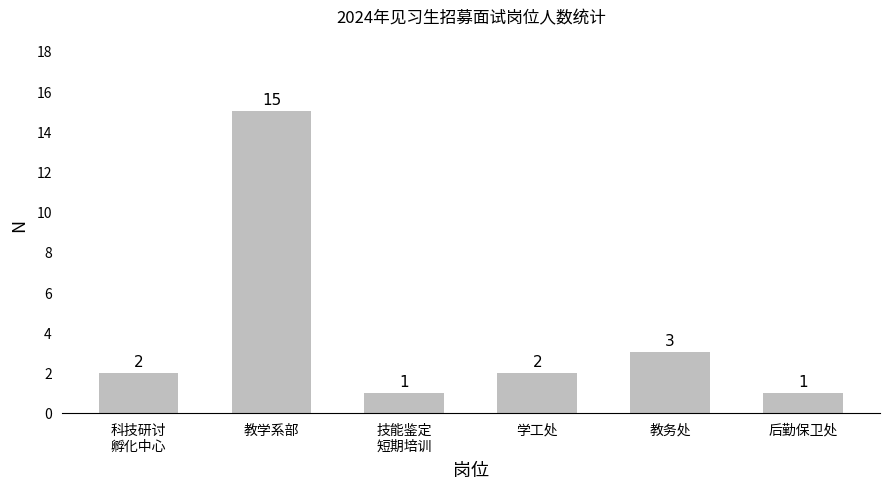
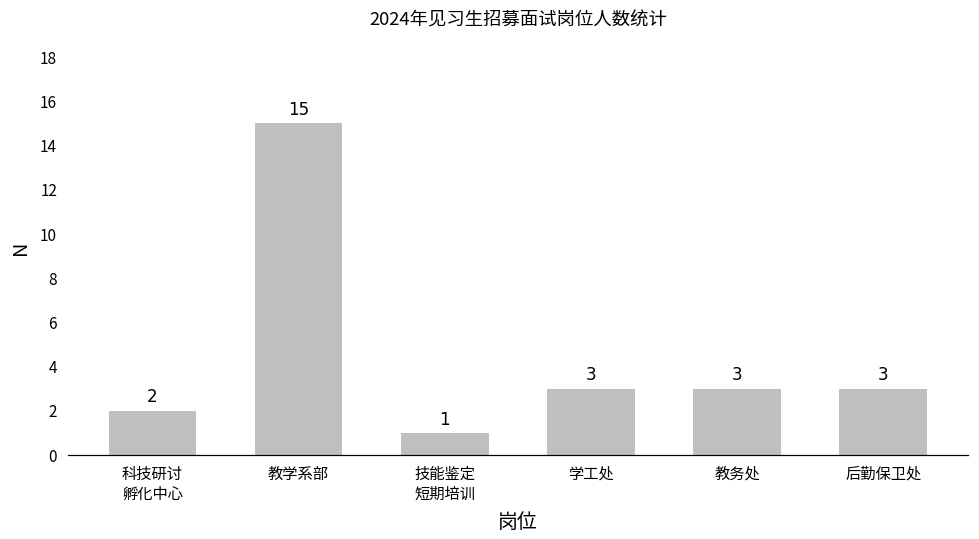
  {
    "科技研讨 孵化中心": 2,
    "教学系部": 15,
    "技能鉴定 短期培训": 1,
-   "学工处": 2,
+   "学工处": 3,
    "教务处": 3,
-   "后勤保卫处": 1
+   "后勤保卫处": 3
  }
